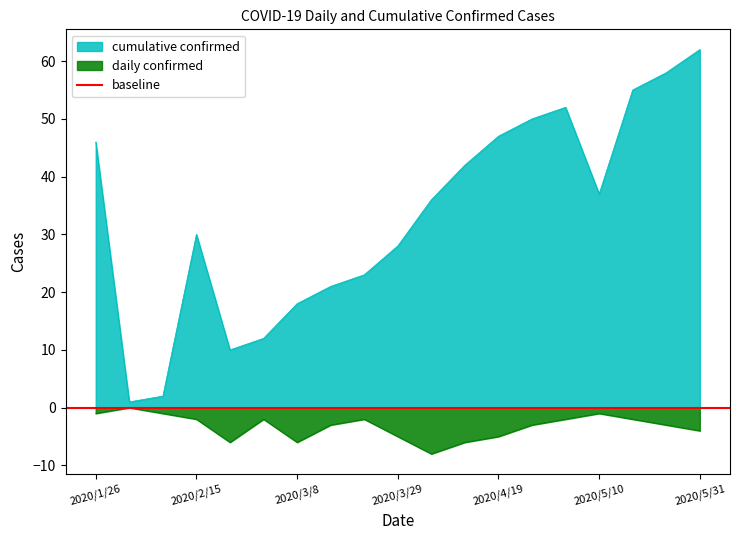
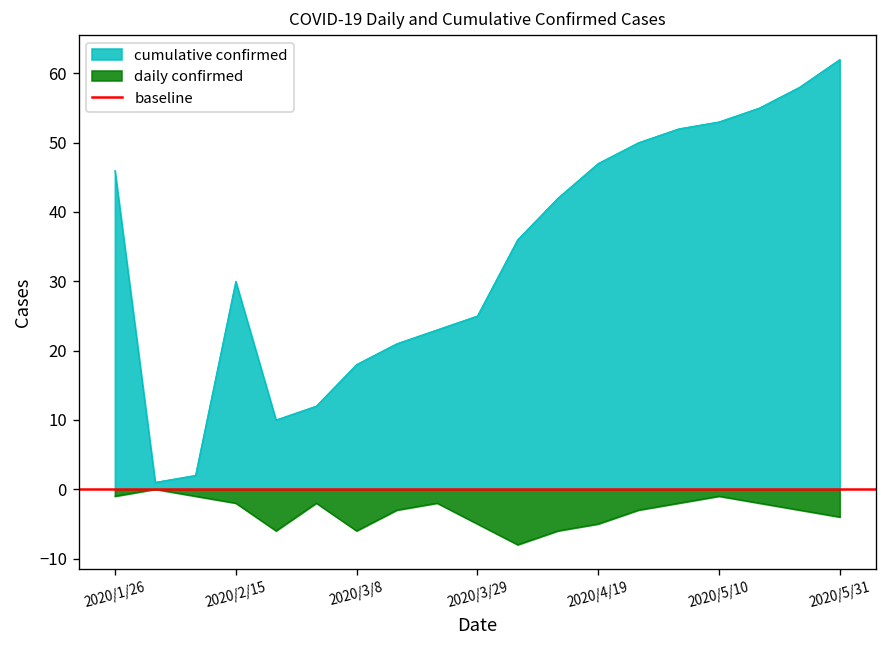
  {
    "cumulative confirmed": {
      "2020/1/26": 46,
      "2020/2/15": 30,
      "2020/3/8": 18,
-     "2020/3/29": 28,
+     "2020/3/29": 25,
      "2020/4/19": 47,
-     "2020/5/10": 37,
+     "2020/5/10": 53,
      "2020/5/31": 62
    }
  }
